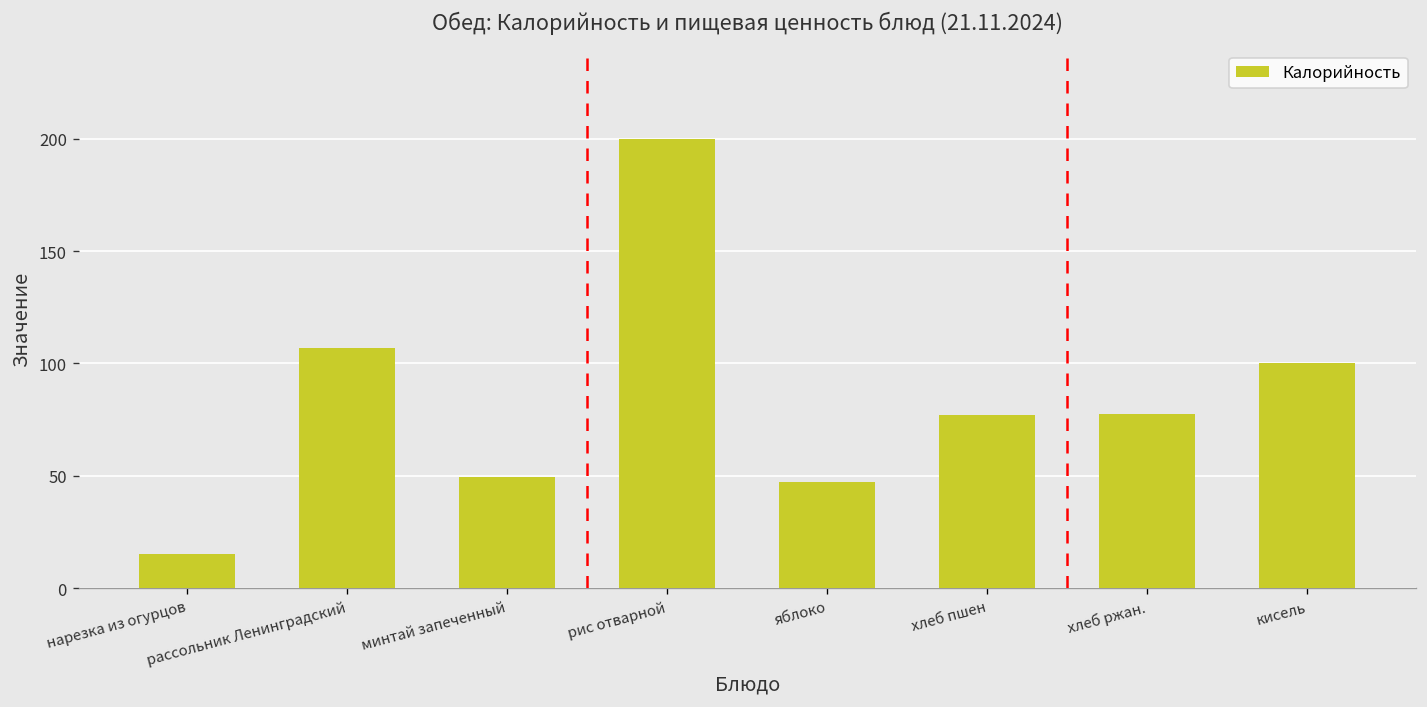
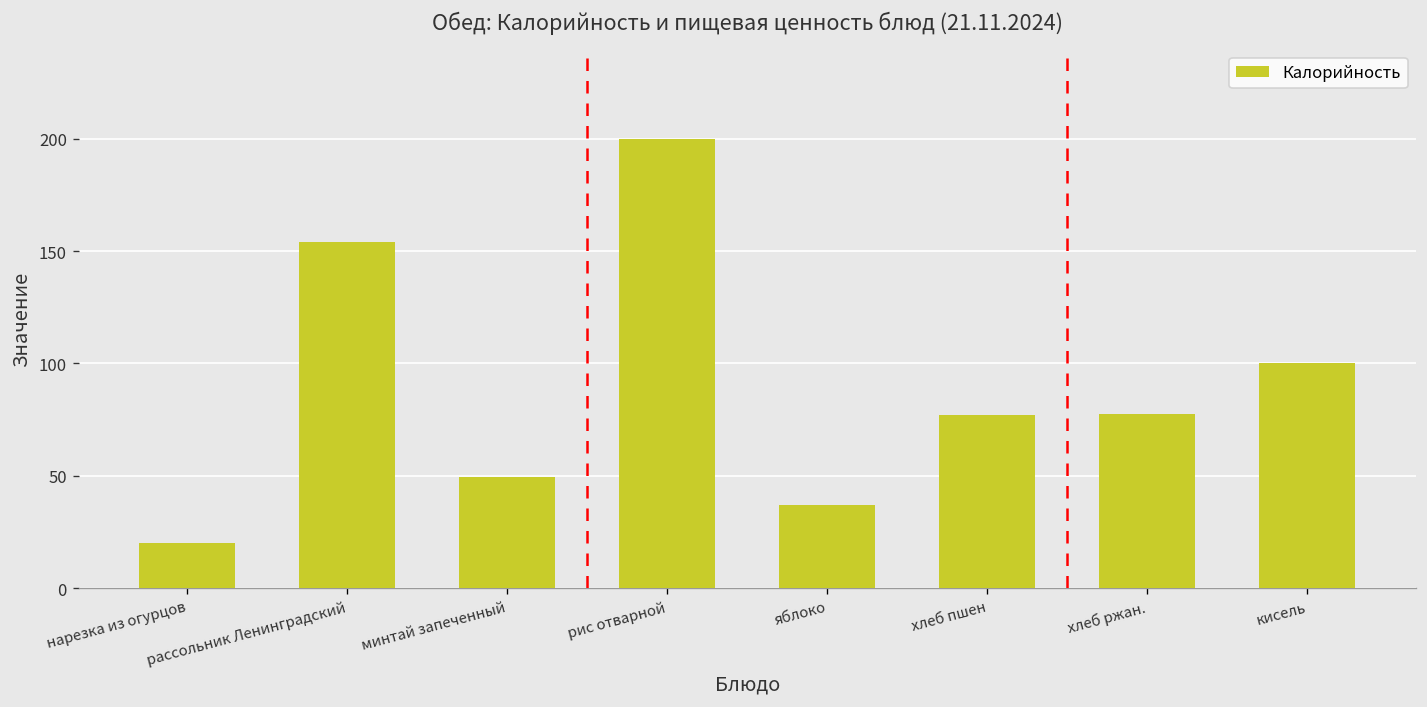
  {
-   "нарезка из огурцов": 15,
-   "рассольник Ленинградский": 107,
+   "нарезка из огурцов": 20,
+   "рассольник Ленинградский": 154,
    "минтай запеченный": 49,
    "рис отварной": 200,
-   "яблоко": 47,
+   "яблоко": 37,
    "хлеб пшен": 77,
    "хлеб ржан.": 77,
    "кисель": 100
  }
